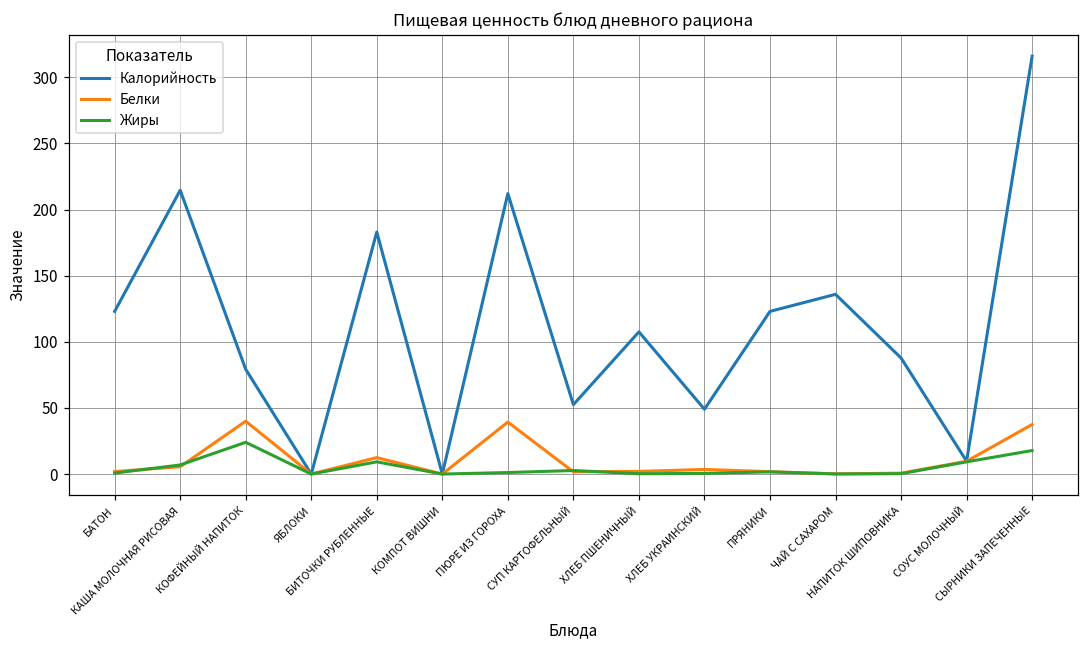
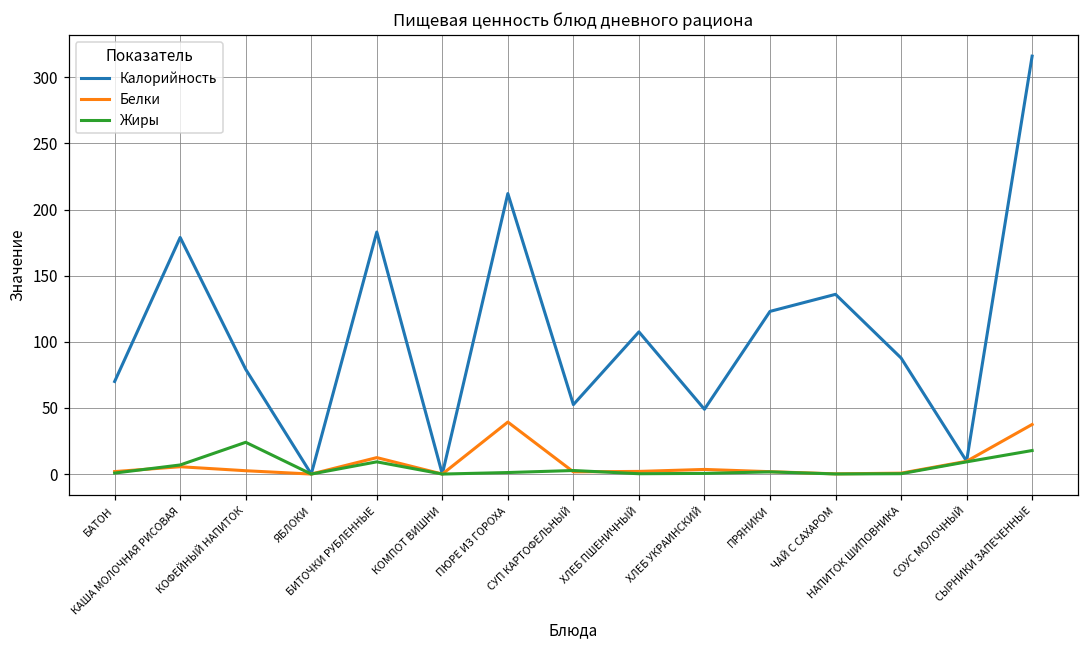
  {
    "Калорийность": {
-     "БАТОН": 123,
-     "КАША МОЛОЧНАЯ РИСОВАЯ": 215,
+     "БАТОН": 70,
+     "КАША МОЛОЧНАЯ РИСОВАЯ": 179,
      "КОФЕЙНЫЙ НАПИТОК": 79,
      "БИТОЧКИ РУБЛЕННЫЕ": 183,
      "ПЮРЕ ИЗ ГОРОХА": 212,
      "СУП КАРТОФЕЛЬНЫЙ": 53,
      "ХЛЕБ ПШЕНИЧНЫЙ": 108,
      "ХЛЕБ УКРАИНСКИЙ": 49,
      "ПРЯНИКИ": 123,
      "ЧАЙ С САХАРОМ": 136,
      "НАПИТОК ШИПОВНИКА": 88,
      "СЫРНИКИ ЗАПЕЧЕННЫЕ": 316
    },
    "Белки": {
-     "КОФЕЙНЫЙ НАПИТОК": 40,
+     "КОФЕЙНЫЙ НАПИТОК": 3,
      "БИТОЧКИ РУБЛЕННЫЕ": 12,
      "ПЮРЕ ИЗ ГОРОХА": 39,
      "ХЛЕБ УКРАИНСКИЙ": 4,
      "СЫРНИКИ ЗАПЕЧЕННЫЕ": 38
    },
    "Жиры": {
      "КОФЕЙНЫЙ НАПИТОК": 24,
      "БИТОЧКИ РУБЛЕННЫЕ": 9,
      "ПЮРЕ ИЗ ГОРОХА": 1,
      "ХЛЕБ УКРАИНСКИЙ": 1,
      "СЫРНИКИ ЗАПЕЧЕННЫЕ": 18
    }
  }
